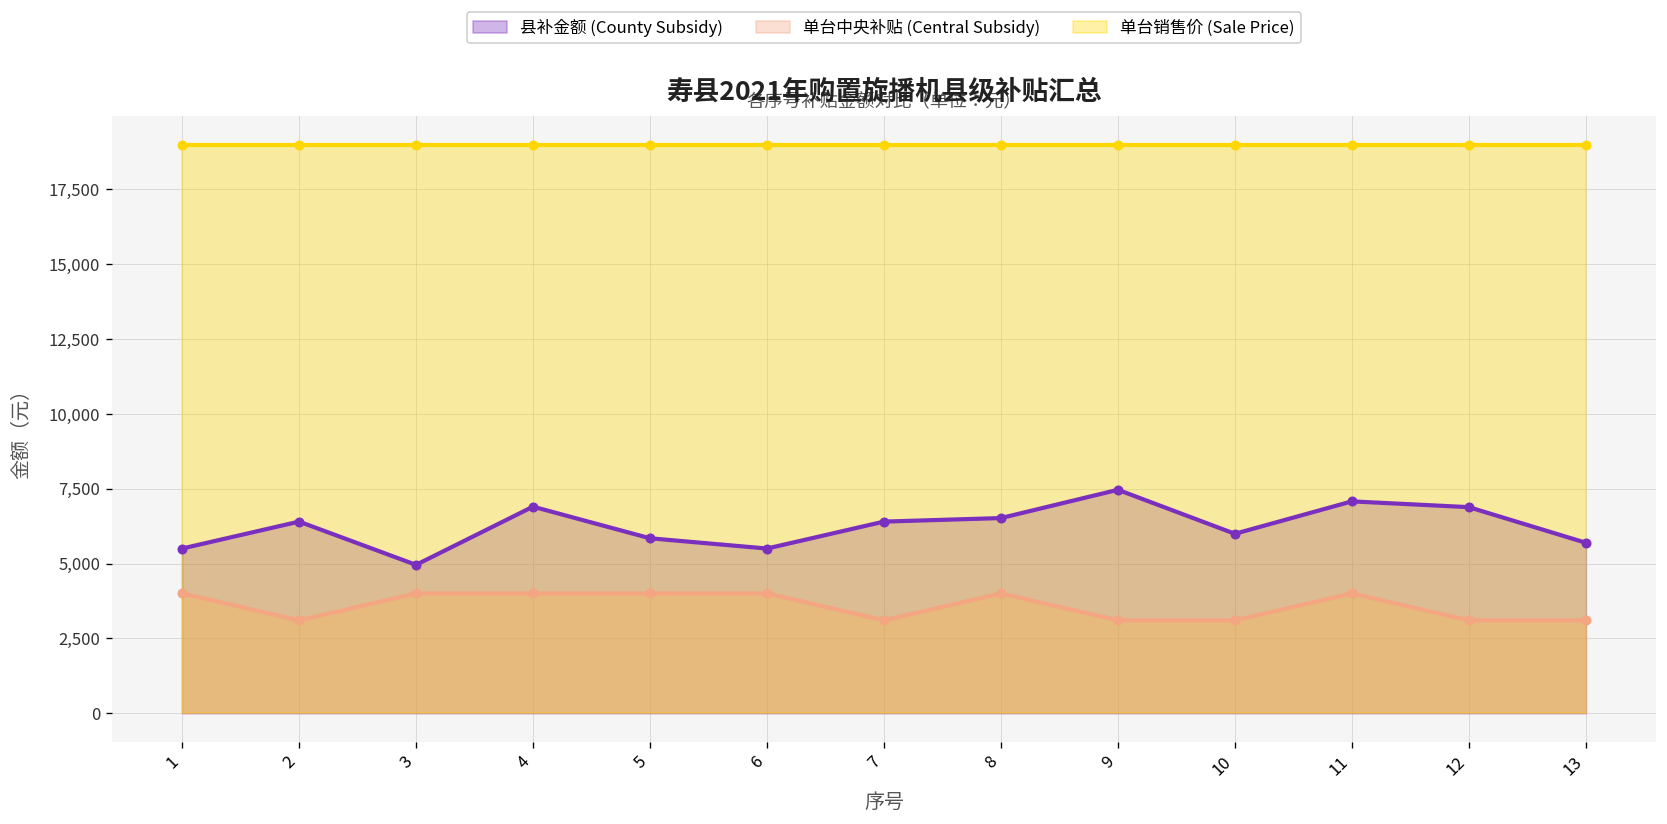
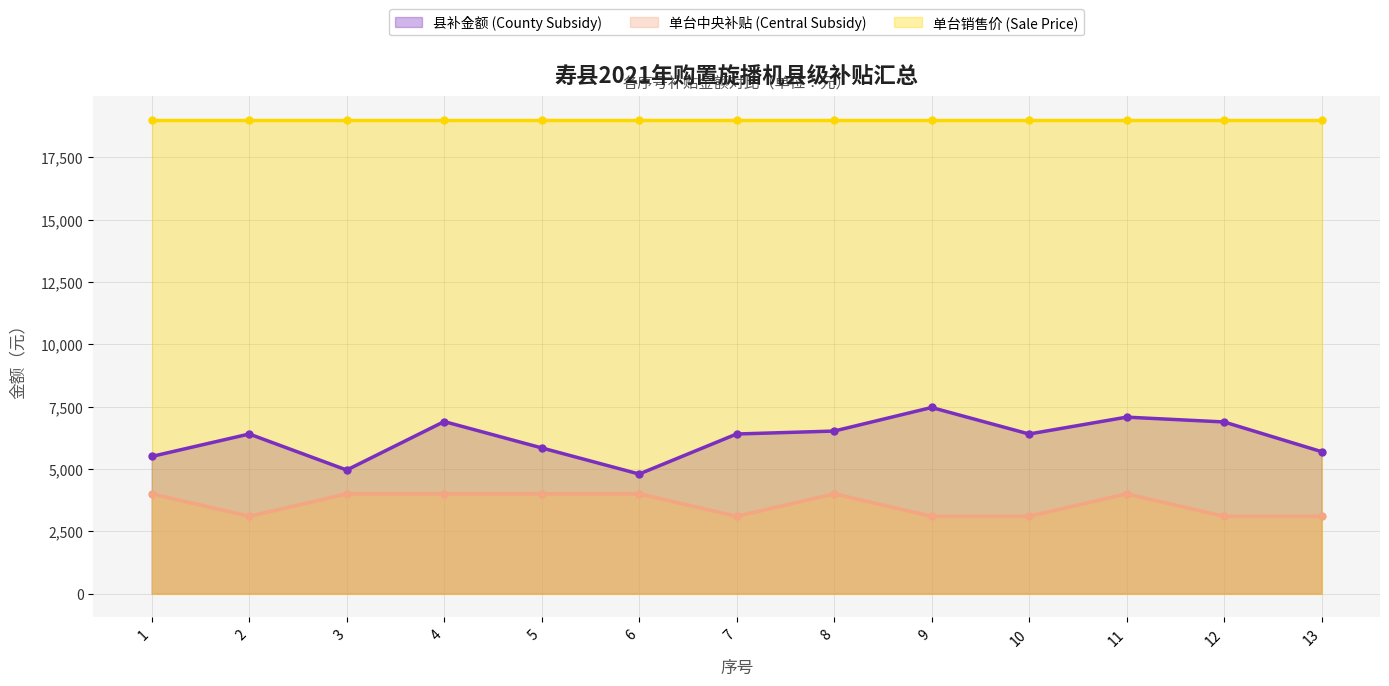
  {
    "县补金额 (County Subsidy)": {
      "1": "5,500",
      "2": "6,400",
      "3": "5,000",
      "4": "6,900",
      "5": "5,800",
-     "6": "5,500",
+     "6": "4,800",
      "7": "6,400",
      "8": "6,500",
      "9": "7,500",
-     "10": "6,000",
+     "10": "6,400",
      "11": "7,100",
      "12": "6,900",
      "13": "5,700"
    },
    "单台中央补贴 (Central Subsidy)": {
      "1": "4,000",
      "2": "3,100",
      "3": "4,000",
      "4": "4,000",
      "5": "4,000",
      "6": "4,000",
      "7": "3,100",
      "8": "4,000",
      "9": "3,100",
      "10": "3,100",
      "11": "4,000",
      "12": "3,100",
      "13": "3,100"
    },
    "单台销售价 (Sale Price)": {
      "1": "19,000",
      "2": "19,000",
      "3": "19,000",
      "4": "19,000",
      "5": "19,000",
      "6": "19,000",
      "7": "19,000",
      "8": "19,000",
      "9": "19,000",
      "10": "19,000",
      "11": "19,000",
      "12": "19,000",
      "13": "19,000"
    }
  }
